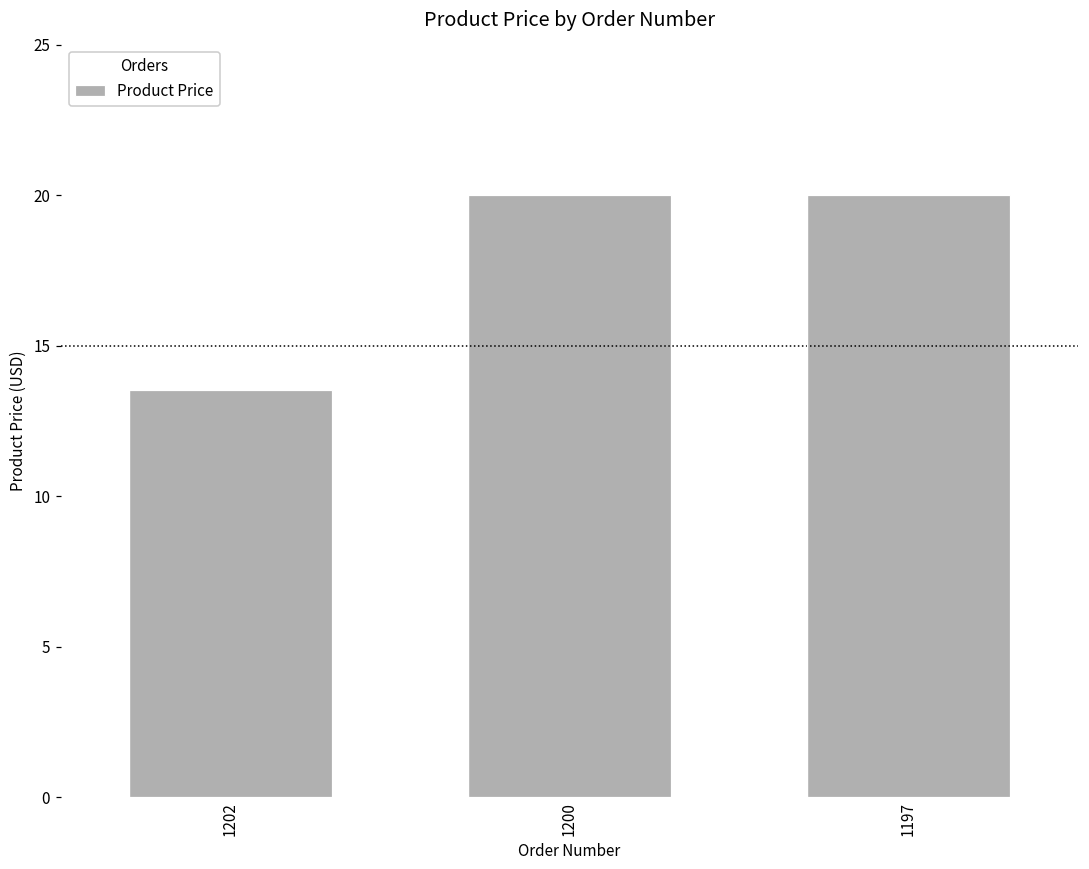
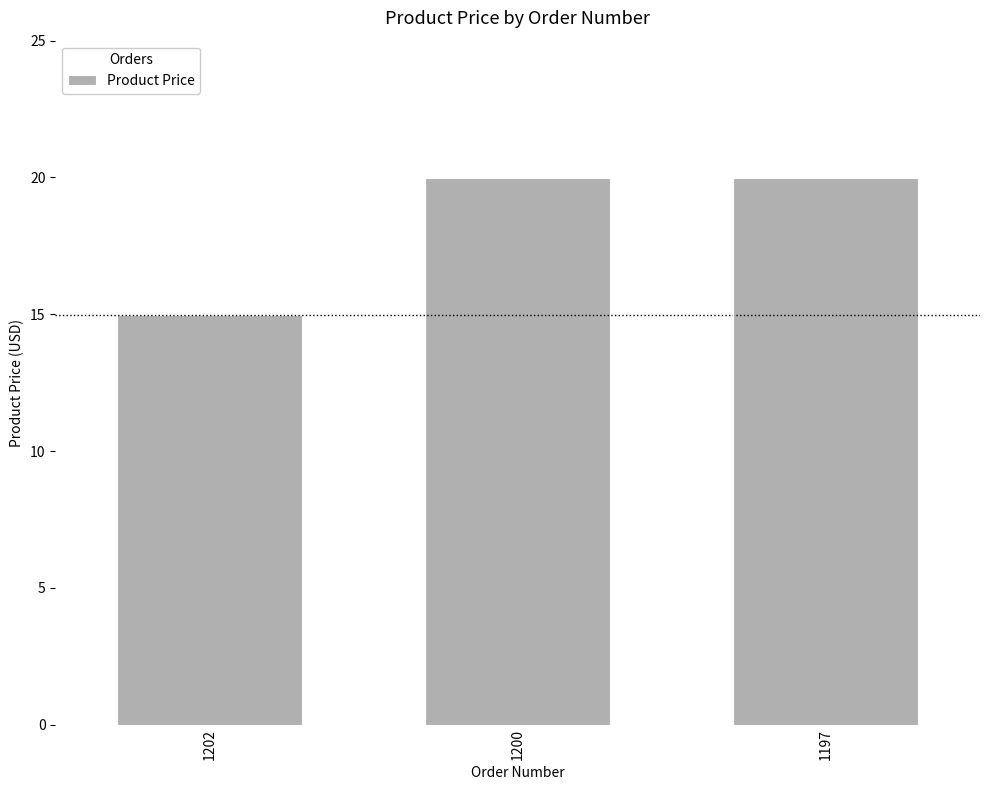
  {
-   "1202": 13.5,
+   "1202": 15.0,
    "1200": 20.0,
    "1197": 20.0
  }
